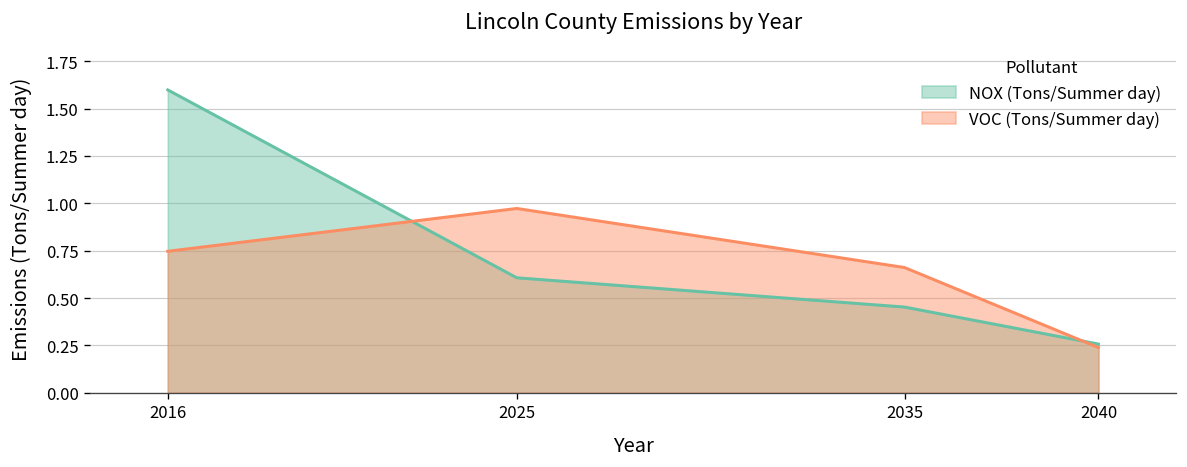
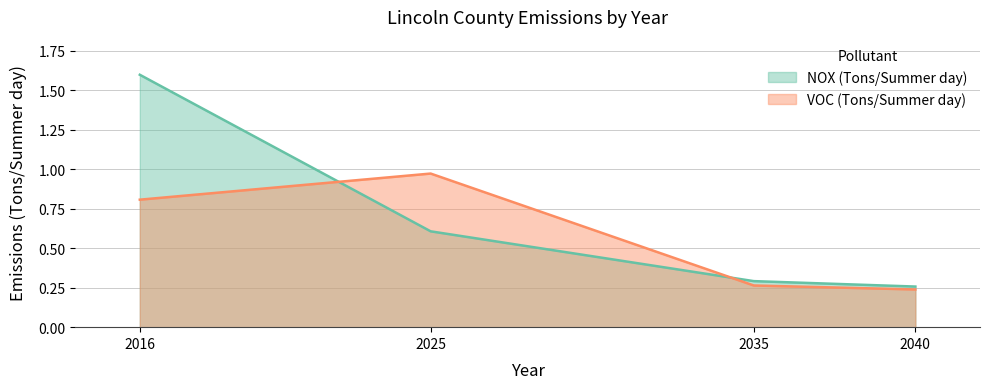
  {
    "NOX (Tons/Summer day)": {
      "2016": 1.60,
      "2025": 0.61,
-     "2035": 0.45,
+     "2035": 0.29,
      "2040": 0.26
    },
    "VOC (Tons/Summer day)": {
-     "2016": 0.75,
+     "2016": 0.81,
      "2025": 0.97,
-     "2035": 0.66,
+     "2035": 0.26,
      "2040": 0.24
    }
  }
